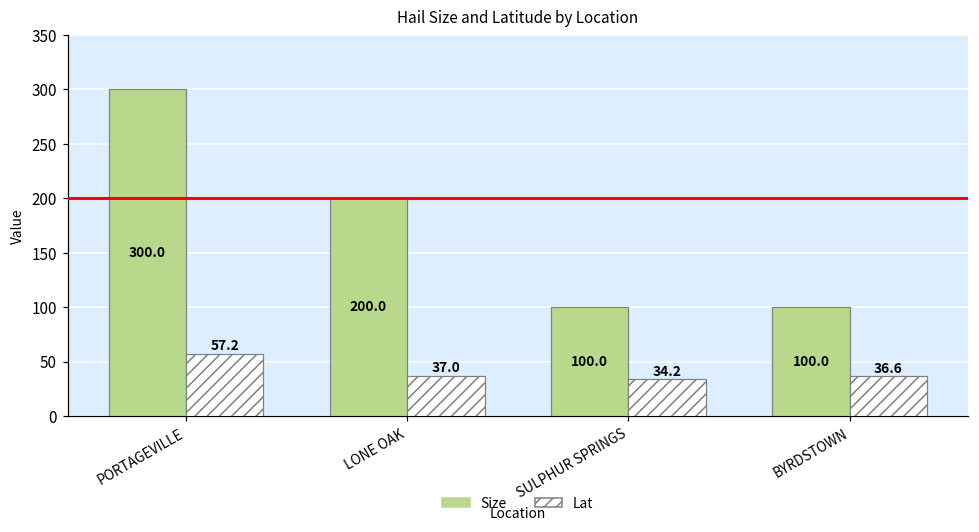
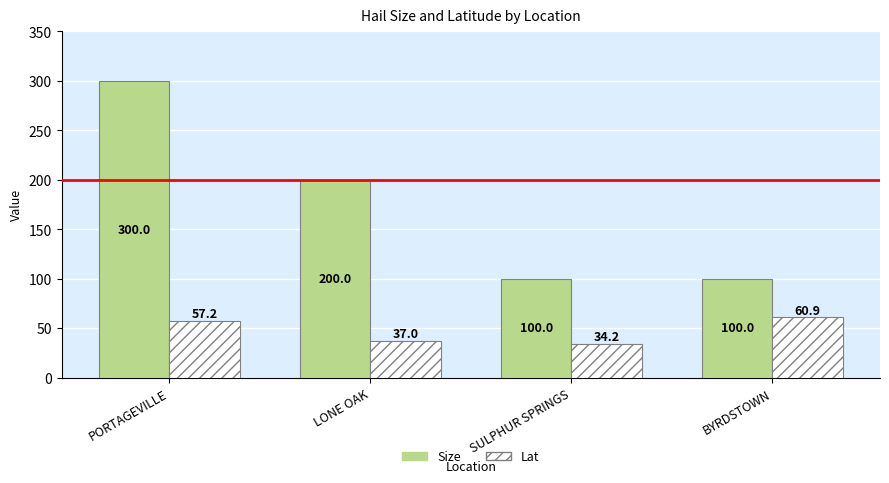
  {
    "Size": {
      "PORTAGEVILLE": 300.0,
      "LONE OAK": 200.0,
      "SULPHUR SPRINGS": 100.0,
      "BYRDSTOWN": 100.0
    },
    "Lat": {
      "PORTAGEVILLE": 57.2,
      "LONE OAK": 37.0,
      "SULPHUR SPRINGS": 34.2,
-     "BYRDSTOWN": 36.6
+     "BYRDSTOWN": 60.9
    }
  }
